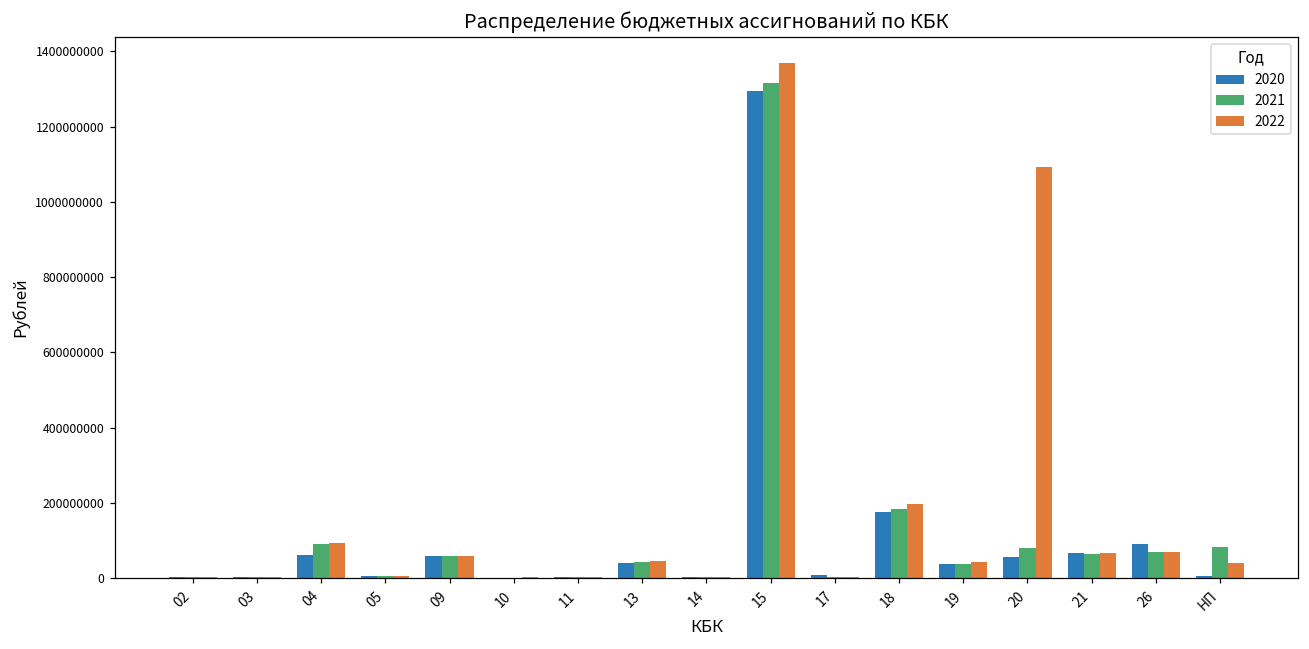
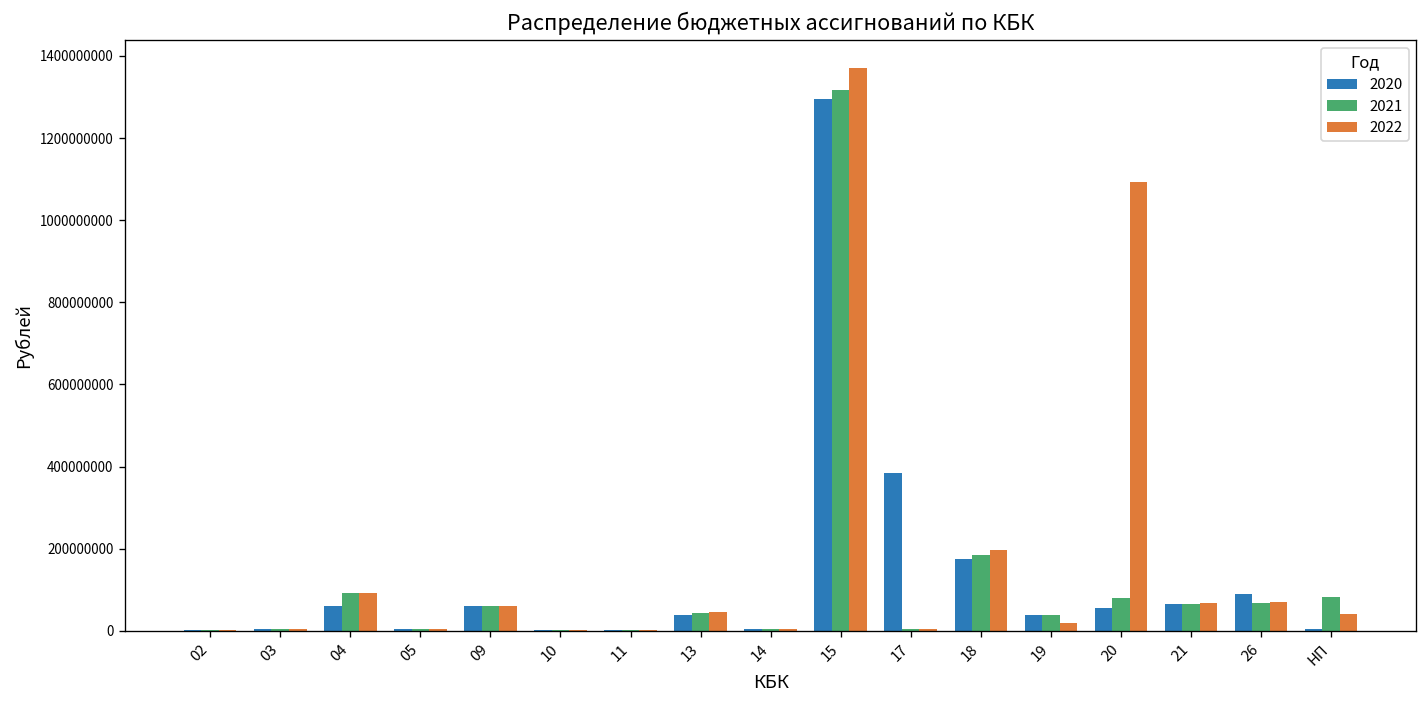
  {
    "2020": {
      "04": 60000000,
      "09": 60000000,
      "13": 40000000,
      "15": 1290000000,
-     "17": 10000000,
+     "17": 380000000,
      "18": 180000000,
      "19": 40000000,
      "20": 60000000,
      "21": 70000000,
      "26": 90000000
    },
    "2021": {
      "04": 90000000,
      "09": 60000000,
      "13": 40000000,
      "15": 1320000000,
      "18": 180000000,
      "19": 40000000,
      "20": 80000000,
      "21": 70000000,
      "26": 70000000,
      "НП": 80000000
    },
    "2022": {
      "04": 90000000,
      "09": 60000000,
      "13": 50000000,
      "15": 1370000000,
      "18": 200000000,
-     "19": 40000000,
+     "19": 20000000,
      "20": 1090000000,
      "21": 70000000,
      "26": 70000000,
      "НП": 40000000
    }
  }
